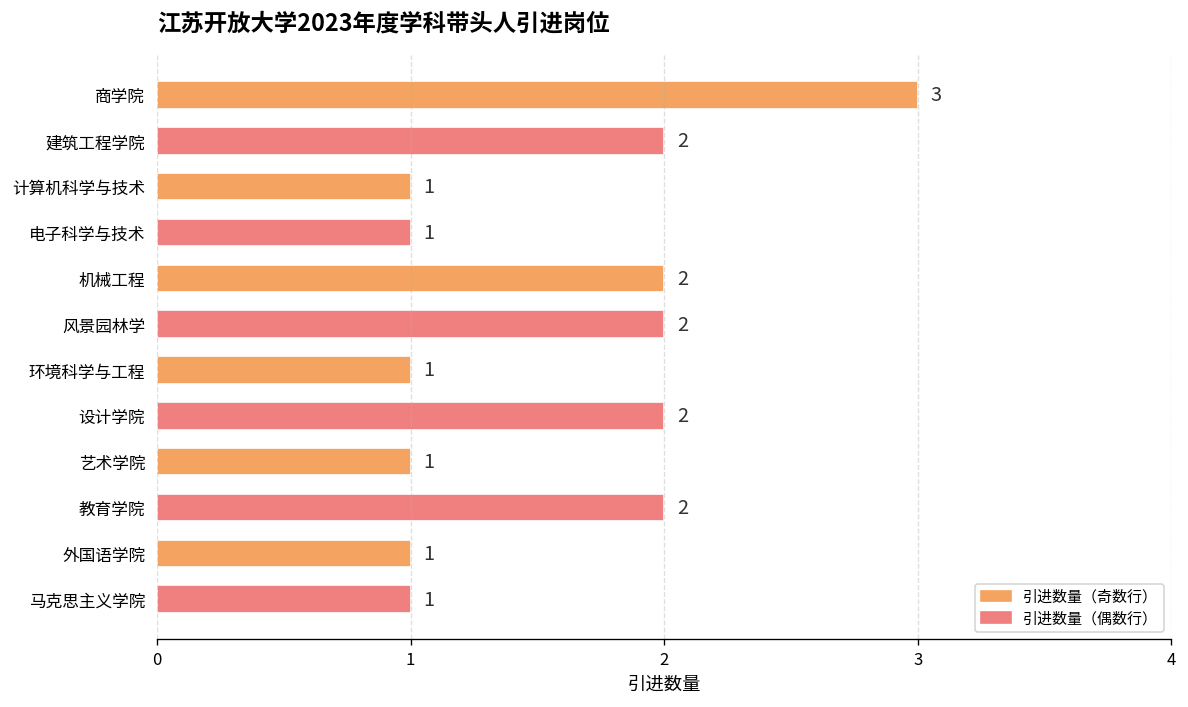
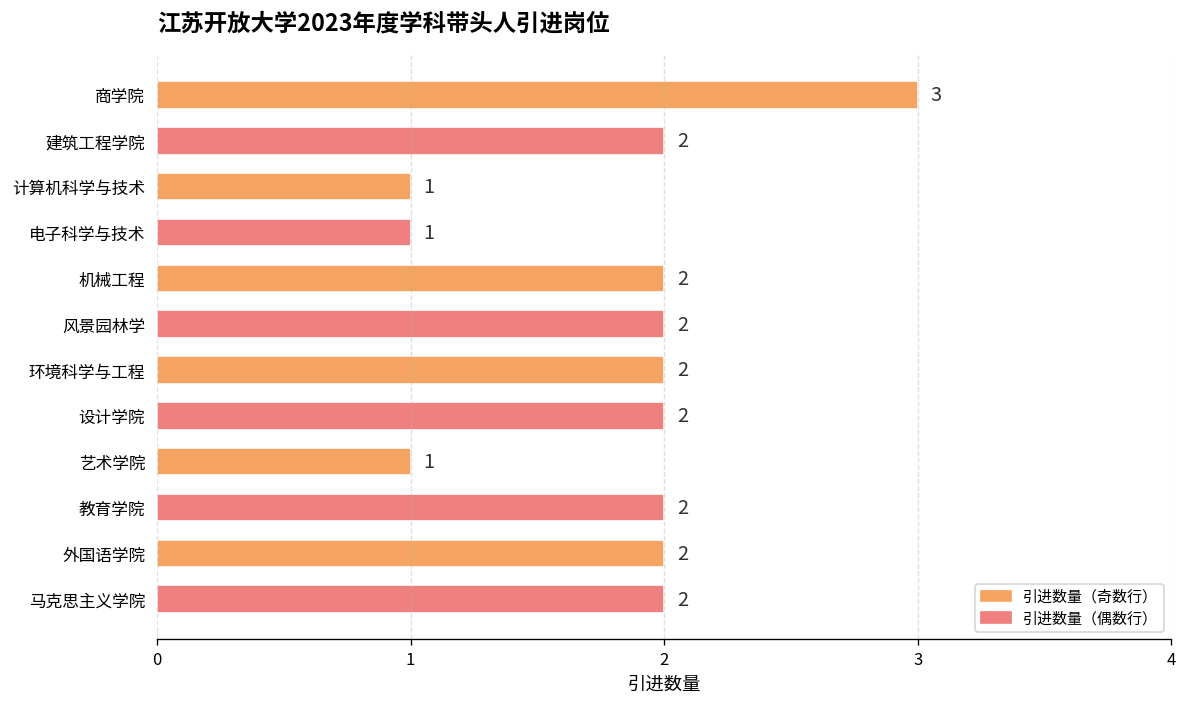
  {
    "商学院": 3,
    "建筑工程学院": 2,
    "计算机科学与技术": 1,
    "电子科学与技术": 1,
    "机械工程": 2,
    "风景园林学": 2,
-   "环境科学与工程": 1,
+   "环境科学与工程": 2,
    "设计学院": 2,
    "艺术学院": 1,
    "教育学院": 2,
-   "外国语学院": 1,
-   "马克思主义学院": 1
+   "外国语学院": 2,
+   "马克思主义学院": 2
  }
